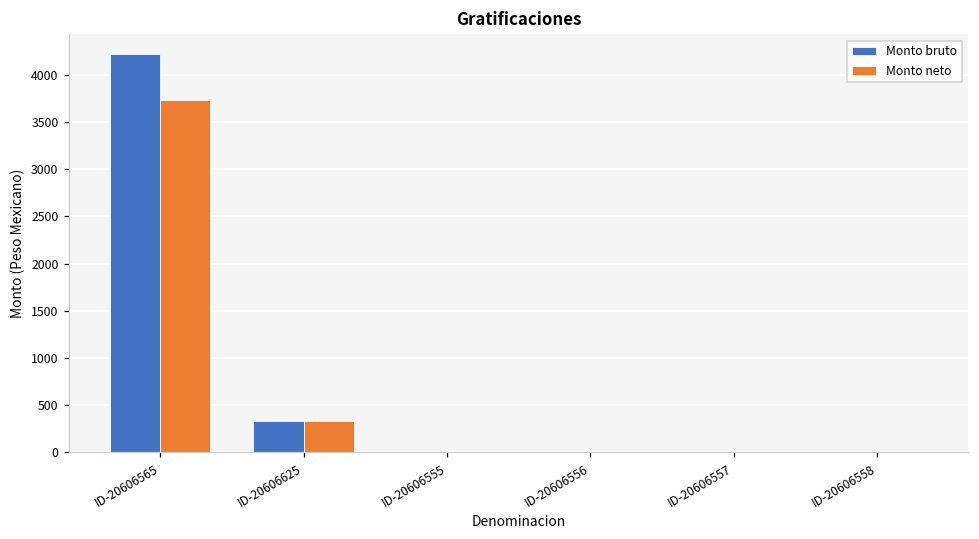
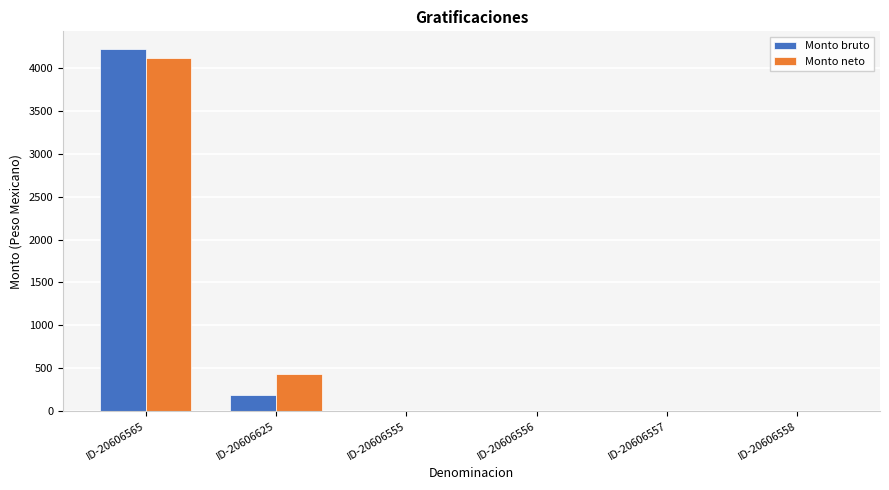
  {
    "Monto bruto": {
      "ID-20606565": 4200,
-     "ID-20606625": 300,
+     "ID-20606625": 200,
      "ID-20606555": 0,
      "ID-20606556": 0,
      "ID-20606557": 0,
      "ID-20606558": 0
    },
    "Monto neto": {
-     "ID-20606565": 3700,
-     "ID-20606625": 300,
+     "ID-20606565": 4100,
+     "ID-20606625": 400,
      "ID-20606555": 0,
      "ID-20606556": 0,
      "ID-20606557": 0,
      "ID-20606558": 0
    }
  }
